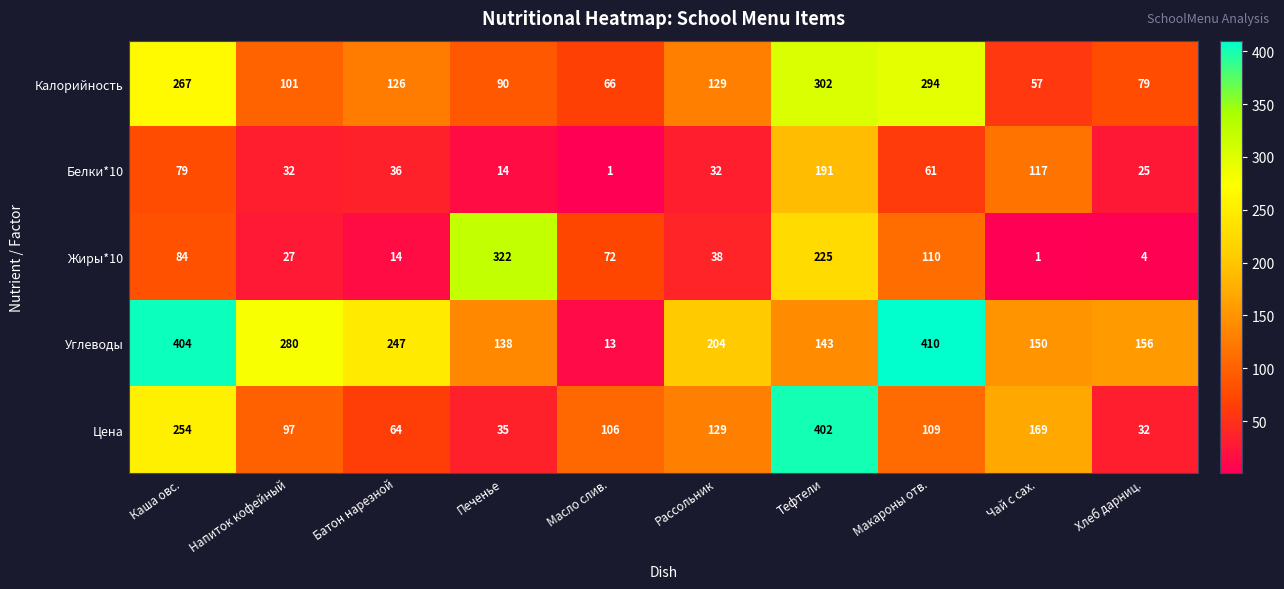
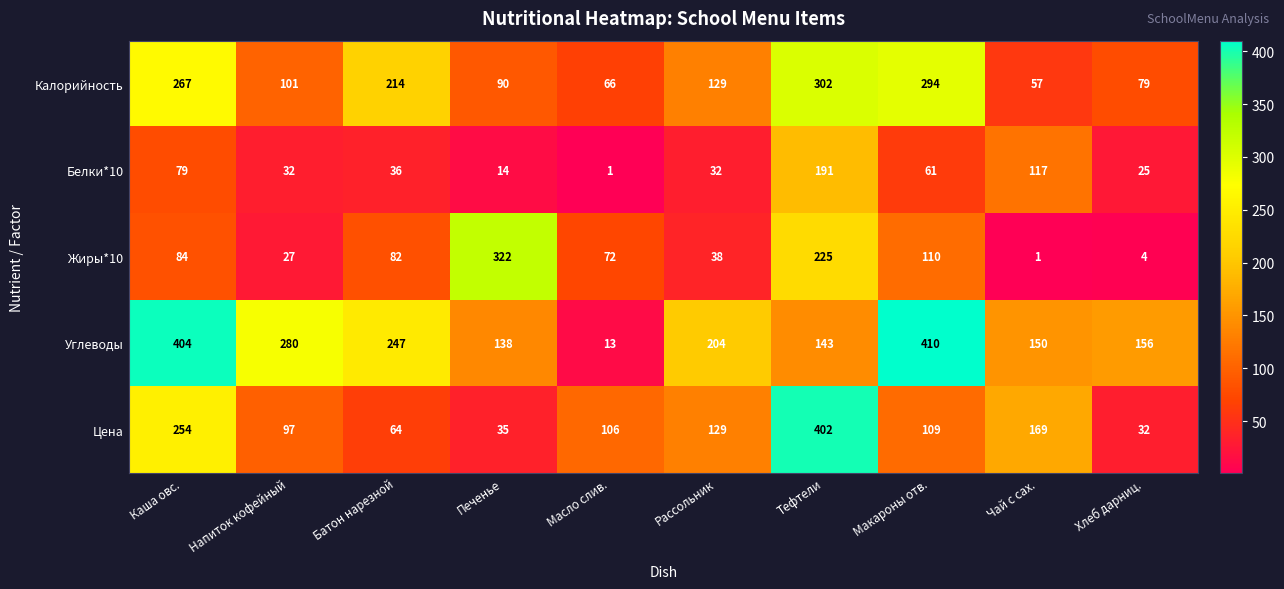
  {
    "Калорийность": {
      "Каша овс.": 267,
      "Напиток кофейный": 101,
-     "Батон нарезной": 126,
+     "Батон нарезной": 214,
      "Печенье": 90,
      "Масло слив.": 66,
      "Рассольник": 129,
      "Тефтели": 302,
      "Макароны отв.": 294,
      "Чай с сах.": 57,
      "Хлеб дарниц.": 79
    },
    "Белки*10": {
      "Каша овс.": 79,
      "Напиток кофейный": 32,
      "Батон нарезной": 36,
      "Печенье": 14,
      "Масло слив.": 1,
      "Рассольник": 32,
      "Тефтели": 191,
      "Макароны отв.": 61,
      "Чай с сах.": 117,
      "Хлеб дарниц.": 25
    },
    "Жиры*10": {
      "Каша овс.": 84,
      "Напиток кофейный": 27,
-     "Батон нарезной": 14,
+     "Батон нарезной": 82,
      "Печенье": 322,
      "Масло слив.": 72,
      "Рассольник": 38,
      "Тефтели": 225,
      "Макароны отв.": 110,
      "Чай с сах.": 1,
      "Хлеб дарниц.": 4
    },
    "Углеводы": {
      "Каша овс.": 404,
      "Напиток кофейный": 280,
      "Батон нарезной": 247,
      "Печенье": 138,
      "Масло слив.": 13,
      "Рассольник": 204,
      "Тефтели": 143,
      "Макароны отв.": 410,
      "Чай с сах.": 150,
      "Хлеб дарниц.": 156
    },
    "Цена": {
      "Каша овс.": 254,
      "Напиток кофейный": 97,
      "Батон нарезной": 64,
      "Печенье": 35,
      "Масло слив.": 106,
      "Рассольник": 129,
      "Тефтели": 402,
      "Макароны отв.": 109,
      "Чай с сах.": 169,
      "Хлеб дарниц.": 32
    }
  }
